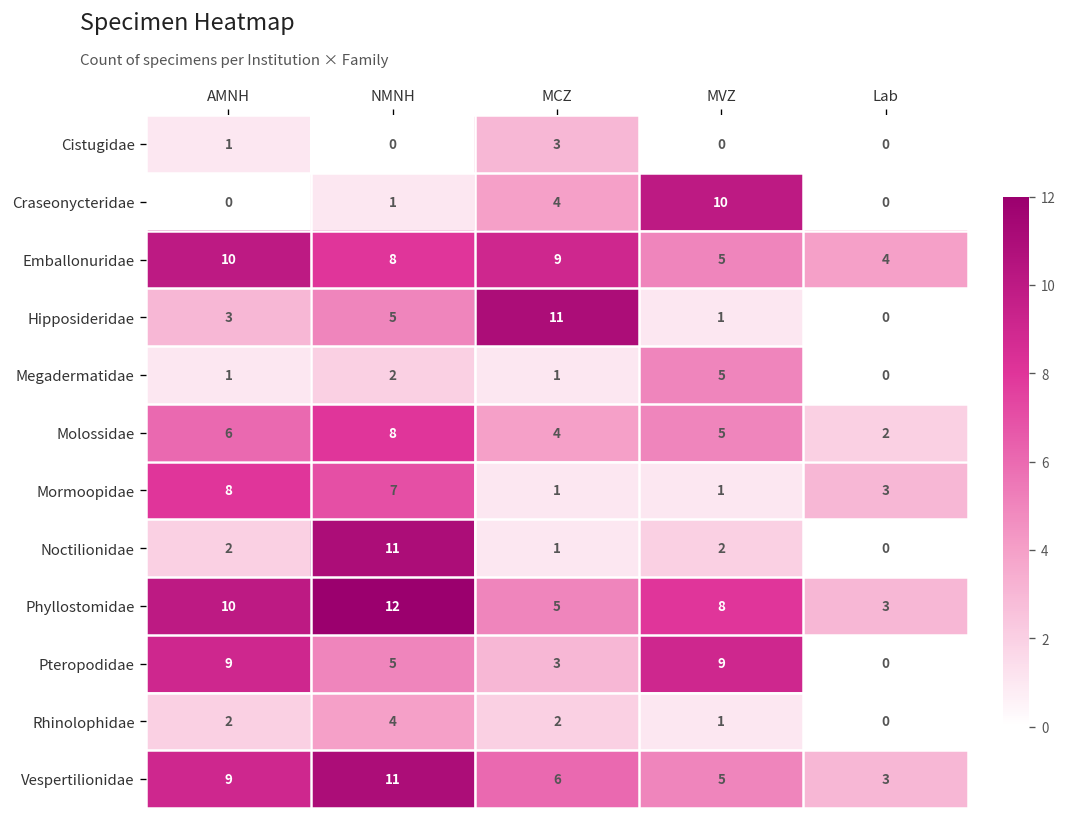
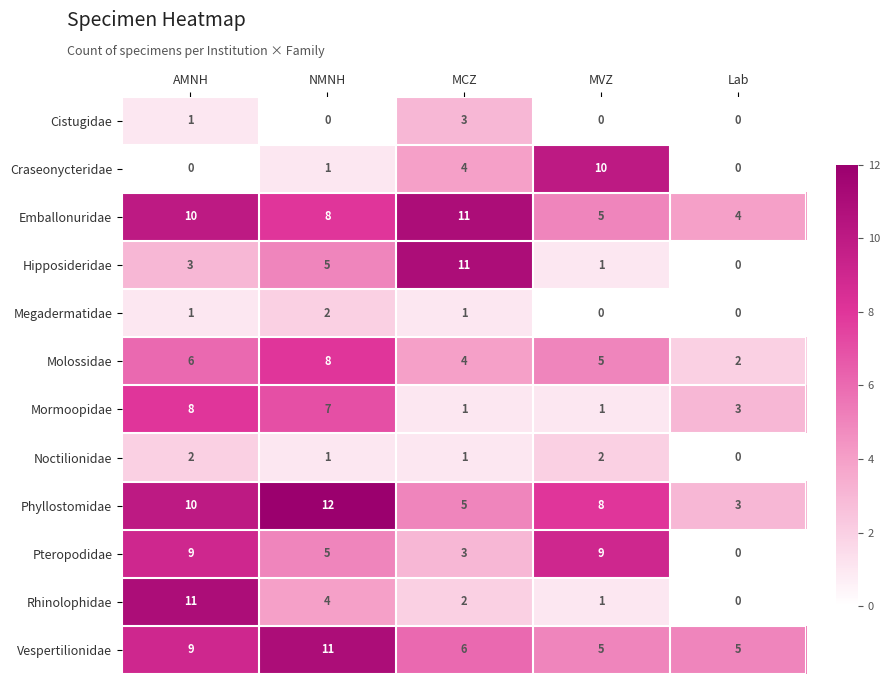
  {
    "Cistugidae": {
      "AMNH": 1,
      "NMNH": 0,
      "MCZ": 3,
      "MVZ": 0,
      "Lab": 0
    },
    "Craseonycteridae": {
      "AMNH": 0,
      "NMNH": 1,
      "MCZ": 4,
      "MVZ": 10,
      "Lab": 0
    },
    "Emballonuridae": {
      "AMNH": 10,
      "NMNH": 8,
-     "MCZ": 9,
+     "MCZ": 11,
      "MVZ": 5,
      "Lab": 4
    },
    "Hipposideridae": {
      "AMNH": 3,
      "NMNH": 5,
      "MCZ": 11,
      "MVZ": 1,
      "Lab": 0
    },
    "Megadermatidae": {
      "AMNH": 1,
      "NMNH": 2,
      "MCZ": 1,
-     "MVZ": 5,
+     "MVZ": 0,
      "Lab": 0
    },
    "Molossidae": {
      "AMNH": 6,
      "NMNH": 8,
      "MCZ": 4,
      "MVZ": 5,
      "Lab": 2
    },
    "Mormoopidae": {
      "AMNH": 8,
      "NMNH": 7,
      "MCZ": 1,
      "MVZ": 1,
      "Lab": 3
    },
    "Noctilionidae": {
      "AMNH": 2,
-     "NMNH": 11,
+     "NMNH": 1,
      "MCZ": 1,
      "MVZ": 2,
      "Lab": 0
    },
    "Phyllostomidae": {
      "AMNH": 10,
      "NMNH": 12,
      "MCZ": 5,
      "MVZ": 8,
      "Lab": 3
    },
    "Pteropodidae": {
      "AMNH": 9,
      "NMNH": 5,
      "MCZ": 3,
      "MVZ": 9,
      "Lab": 0
    },
    "Rhinolophidae": {
-     "AMNH": 2,
+     "AMNH": 11,
      "NMNH": 4,
      "MCZ": 2,
      "MVZ": 1,
      "Lab": 0
    },
    "Vespertilionidae": {
      "AMNH": 9,
      "NMNH": 11,
      "MCZ": 6,
      "MVZ": 5,
-     "Lab": 3
+     "Lab": 5
    }
  }
